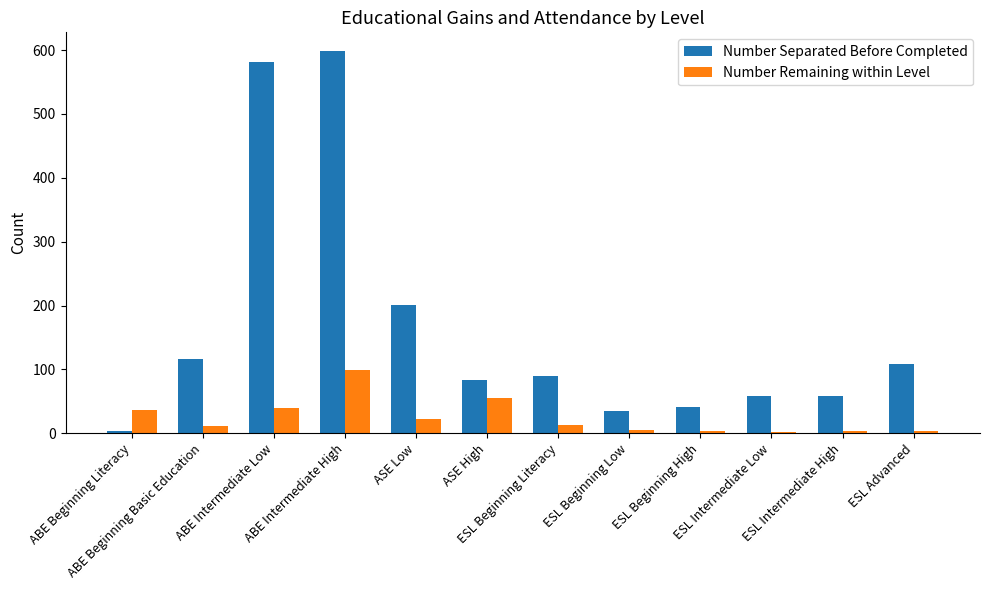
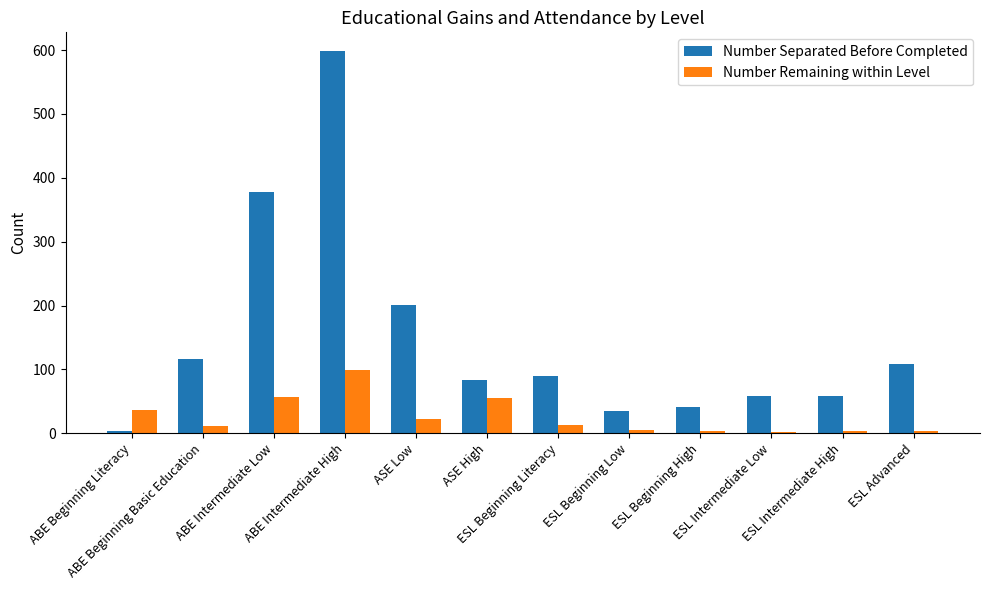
  {
    "Number Separated Before Completed": {
      "ABE Beginning Basic Education": 120,
-     "ABE Intermediate Low": 580,
+     "ABE Intermediate Low": 380,
      "ABE Intermediate High": 600,
      "ASE Low": 200,
      "ASE High": 80,
      "ESL Beginning Literacy": 90,
      "ESL Beginning Low": 40,
      "ESL Beginning High": 40,
      "ESL Intermediate Low": 60,
      "ESL Intermediate High": 60,
      "ESL Advanced": 110
    },
    "Number Remaining within Level": {
      "ABE Beginning Literacy": 40,
      "ABE Beginning Basic Education": 10,
-     "ABE Intermediate Low": 40,
+     "ABE Intermediate Low": 60,
      "ABE Intermediate High": 100,
      "ASE Low": 20,
      "ASE High": 60,
      "ESL Beginning Literacy": 10,
      "ESL Beginning Low": 10,
      "ESL Beginning High": 0,
      "ESL Intermediate High": 0,
      "ESL Advanced": 0
    }
  }
